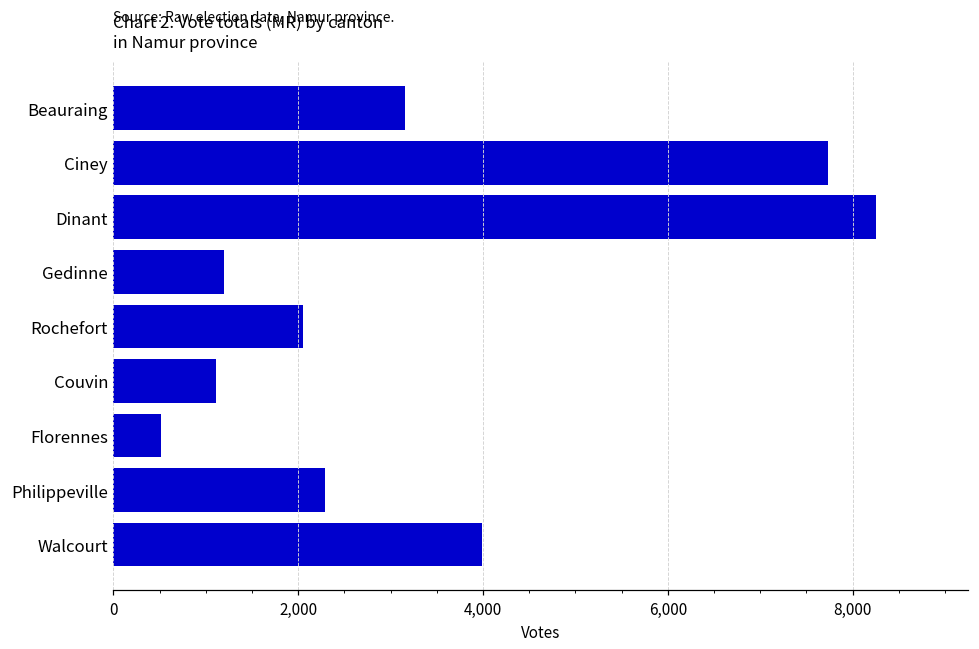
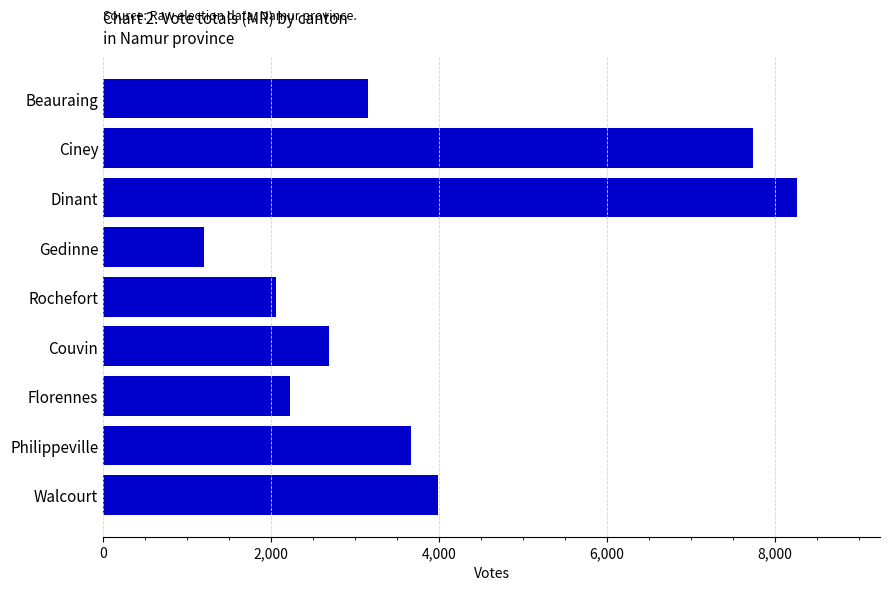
  {
    "Beauraing": "3,200",
    "Ciney": "7,700",
    "Dinant": "8,300",
    "Gedinne": "1,200",
    "Rochefort": "2,100",
-   "Couvin": "1,100",
-   "Florennes": "500",
-   "Philippeville": "2,300",
+   "Couvin": "2,700",
+   "Florennes": "2,200",
+   "Philippeville": "3,700",
    "Walcourt": "4,000"
  }
